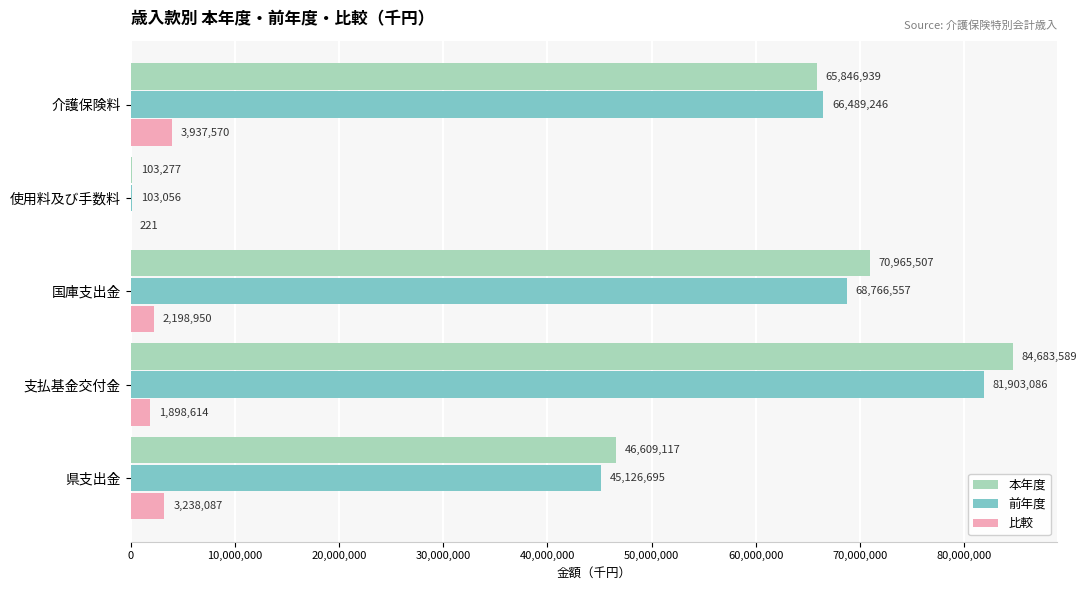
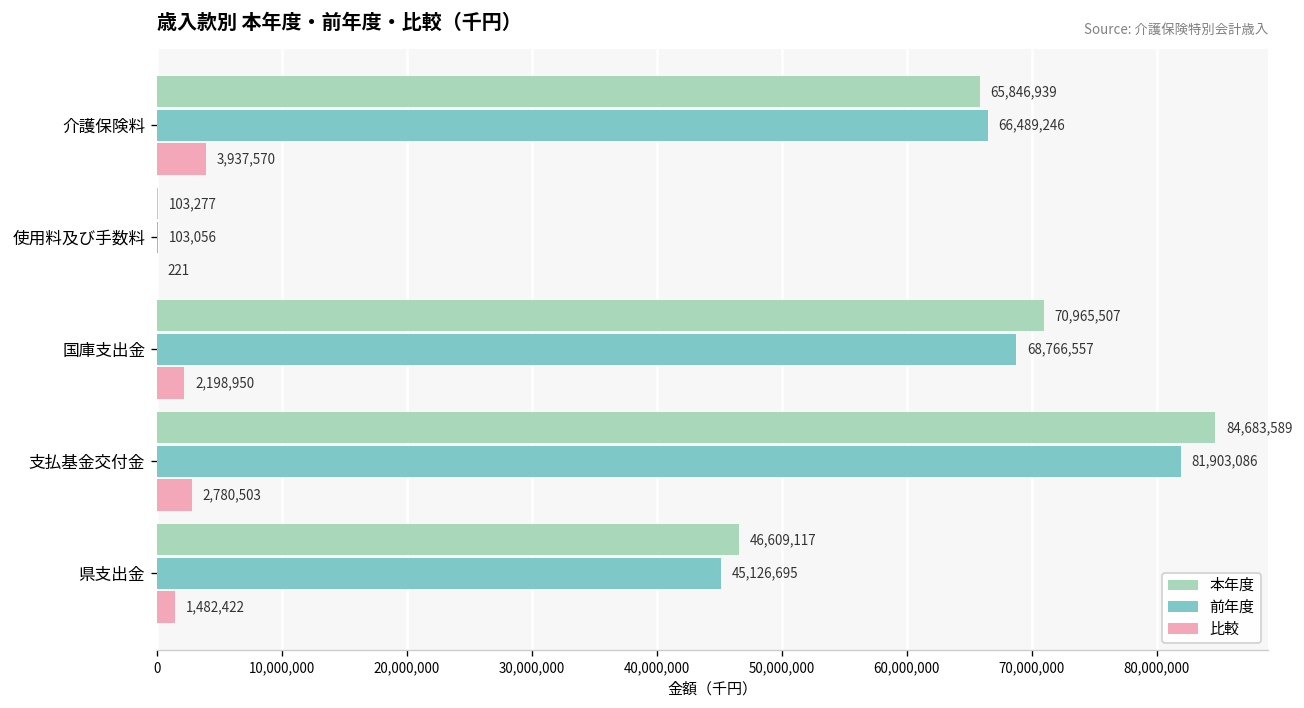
  {
    "比較": {
      "介護保険料": "3,937,570",
      "使用料及び手数料": "221",
      "国庫支出金": "2,198,950",
-     "支払基金交付金": "1,898,614",
-     "県支出金": "3,238,087"
+     "支払基金交付金": "2,780,503",
+     "県支出金": "1,482,422"
    }
  }
